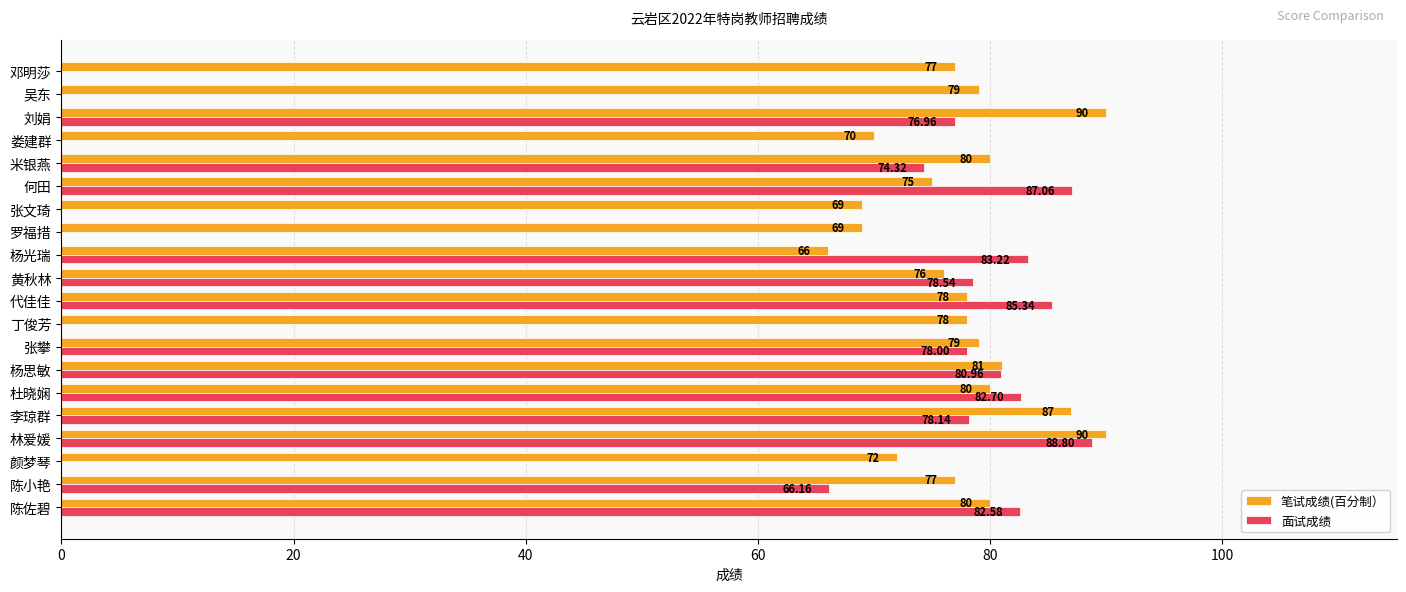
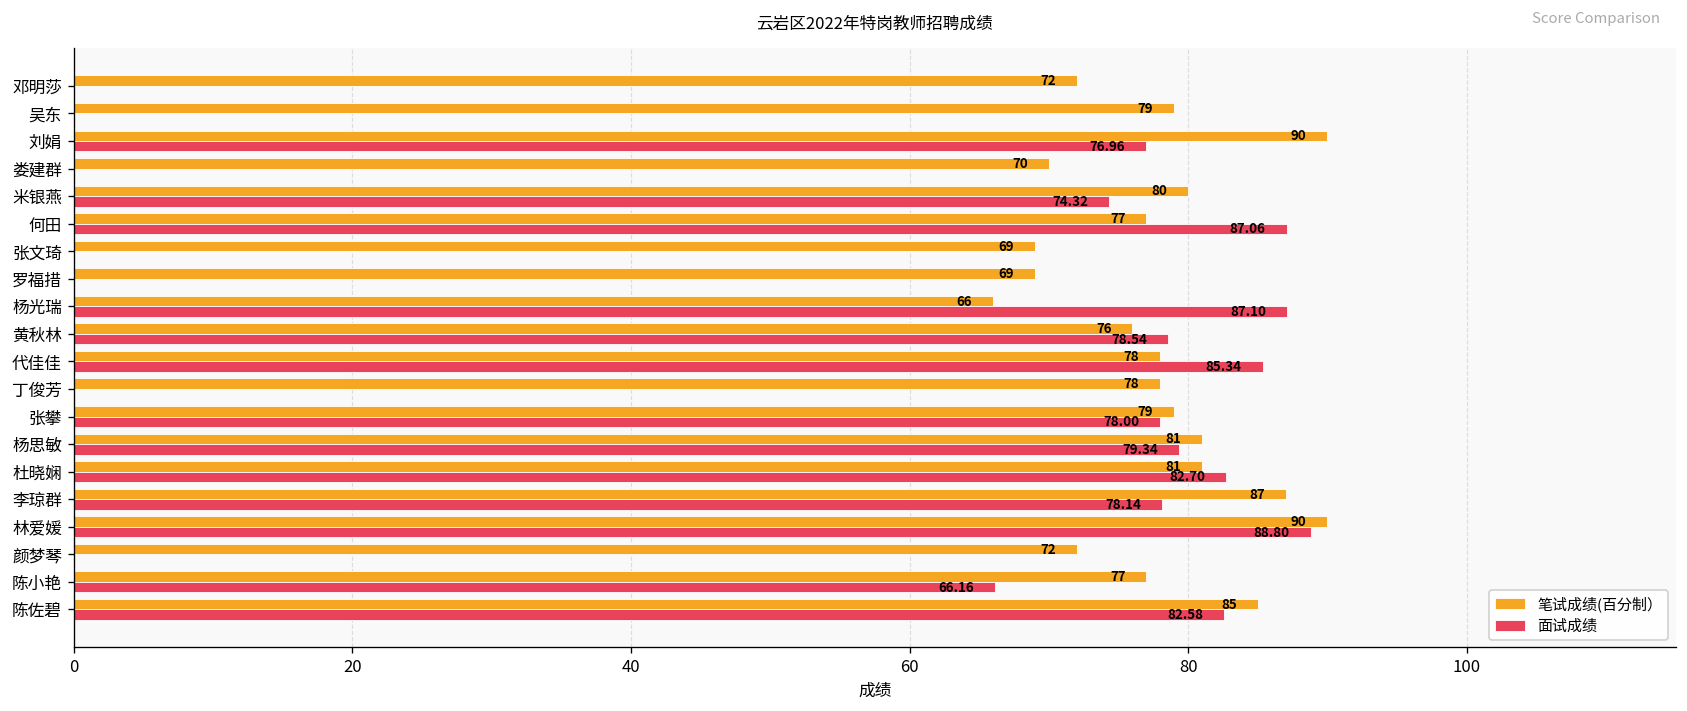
  {
    "笔试成绩(百分制）": {
-     "邓明莎": 77,
+     "邓明莎": 72,
      "吴东": 79,
      "刘娟": 90,
      "娄建群": 70,
      "米银燕": 80,
-     "何田": 75,
+     "何田": 77,
      "张文琦": 69,
      "罗福措": 69,
      "杨光瑞": 66,
      "黄秋林": 76,
      "代佳佳": 78,
      "丁俊芳": 78,
      "张攀": 79,
-     "杜晓娴": 80,
+     "杜晓娴": 81,
      "李琼群": 87,
      "林爱媛": 90,
      "颜梦琴": 72,
      "陈小艳": 77,
-     "陈佐碧": 80
+     "陈佐碧": 85
    },
    "面试成绩": {
      "刘娟": 76.96,
      "米银燕": 74.32,
      "何田": 87.06,
-     "杨光瑞": 83.22,
+     "杨光瑞": 87.10,
      "黄秋林": 78.54,
      "代佳佳": 85.34,
      "张攀": 78.00,
-     "杨思敏": 80.96,
+     "杨思敏": 79.34,
      "杜晓娴": 82.70,
      "李琼群": 78.14,
      "林爱媛": 88.80,
      "陈小艳": 66.16,
      "陈佐碧": 82.58
    }
  }
